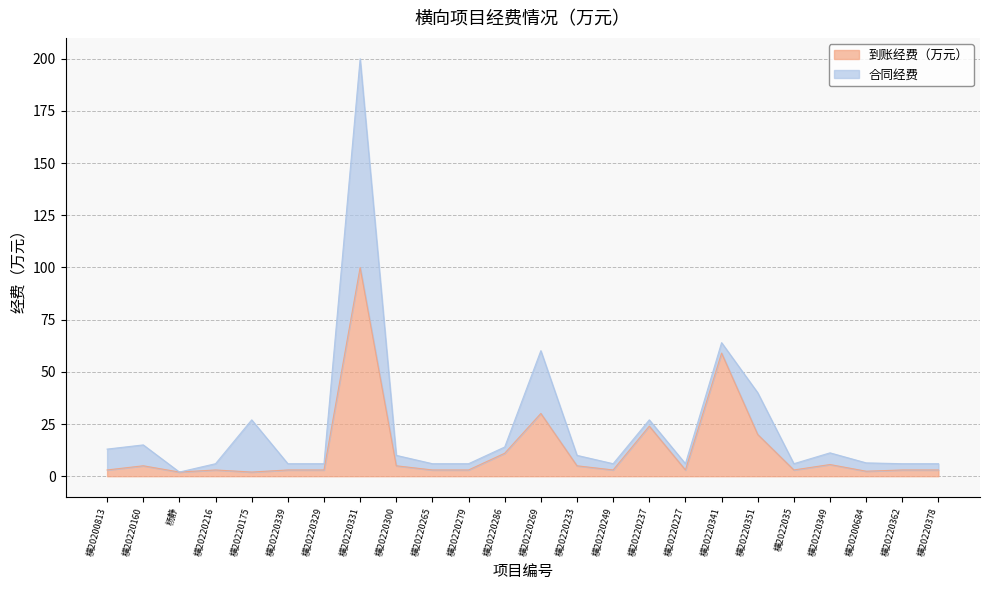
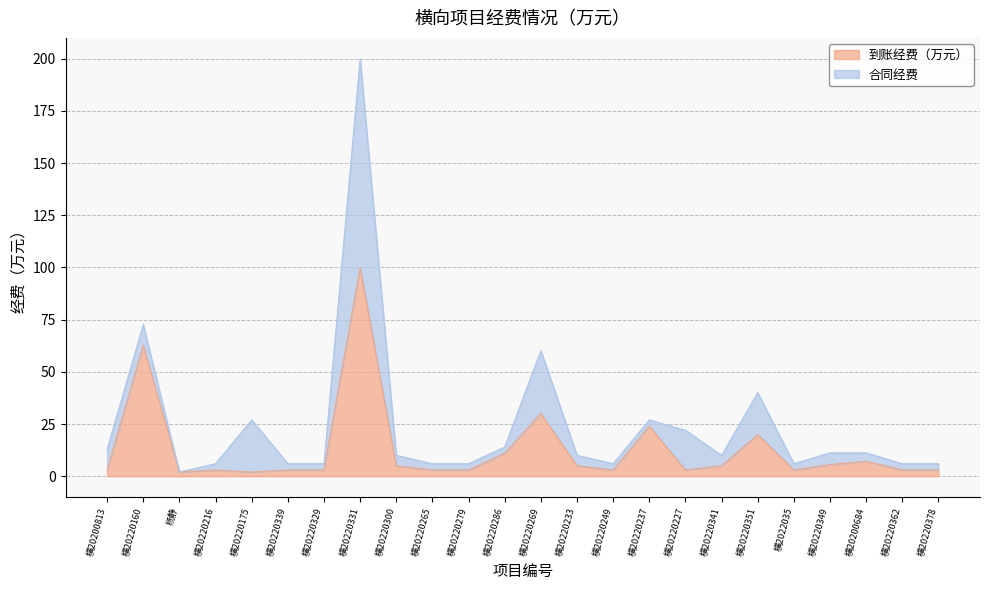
  {
    "到账经费（万元）": {
      "横20200813": 3,
-     "横20220160": 5,
+     "横20220160": 63,
      "横20220216": 3,
      "横20220175": 2,
      "横20220339": 3,
      "横20220329": 3,
      "横20220331": 100,
      "横20220300": 5,
      "横20220265": 3,
      "横20220279": 3,
      "横20220286": 11,
      "横20220269": 30,
      "横20220233": 5,
      "横20220249": 3,
      "横20220237": 24,
      "横20220227": 3,
-     "横20220341": 59,
+     "横20220341": 5,
      "横20220351": 20,
      "横2022035": 3,
      "横20220349": 6,
-     "横20200684": 2,
+     "横20200684": 7,
      "横20220362": 3,
      "横20220378": 3
    },
    "合同经费": {
      "横20200813": 10,
      "横20220160": 10,
      "横20220216": 3,
      "横20220175": 25,
      "横20220339": 3,
      "横20220329": 3,
      "横20220331": 100,
      "横20220300": 5,
      "横20220265": 3,
      "横20220279": 3,
      "横20220286": 3,
      "横20220269": 30,
      "横20220233": 5,
      "横20220249": 3,
      "横20220237": 3,
-     "横20220227": 3,
+     "横20220227": 19,
      "横20220341": 5,
      "横20220351": 20,
      "横2022035": 3,
      "横20220349": 6,
      "横20200684": 4,
      "横20220362": 3,
      "横20220378": 3
    }
  }
